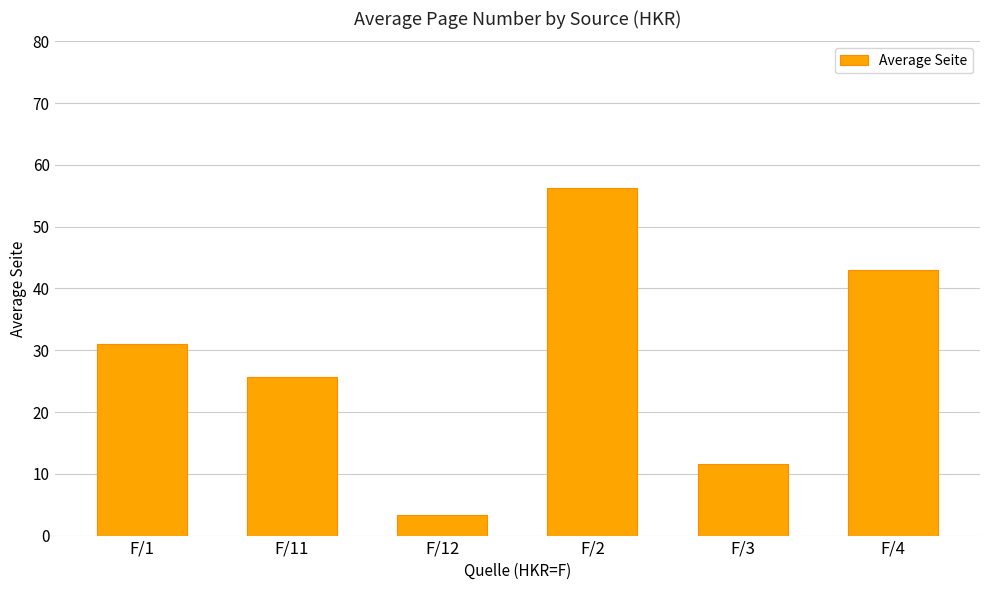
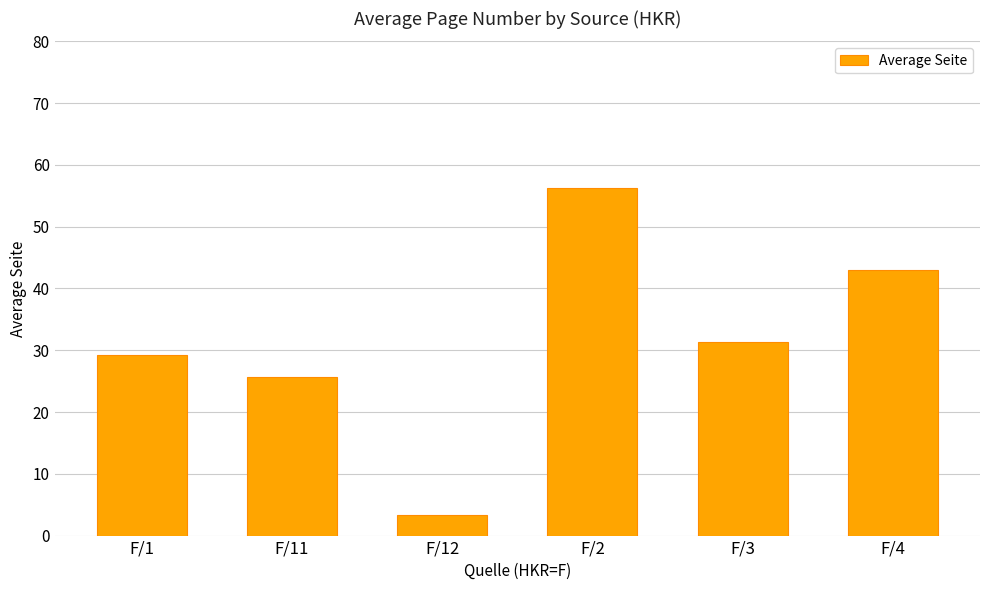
  {
-   "F/1": 31,
+   "F/1": 29,
    "F/11": 26,
    "F/12": 3,
    "F/2": 56,
-   "F/3": 12,
+   "F/3": 31,
    "F/4": 43
  }
